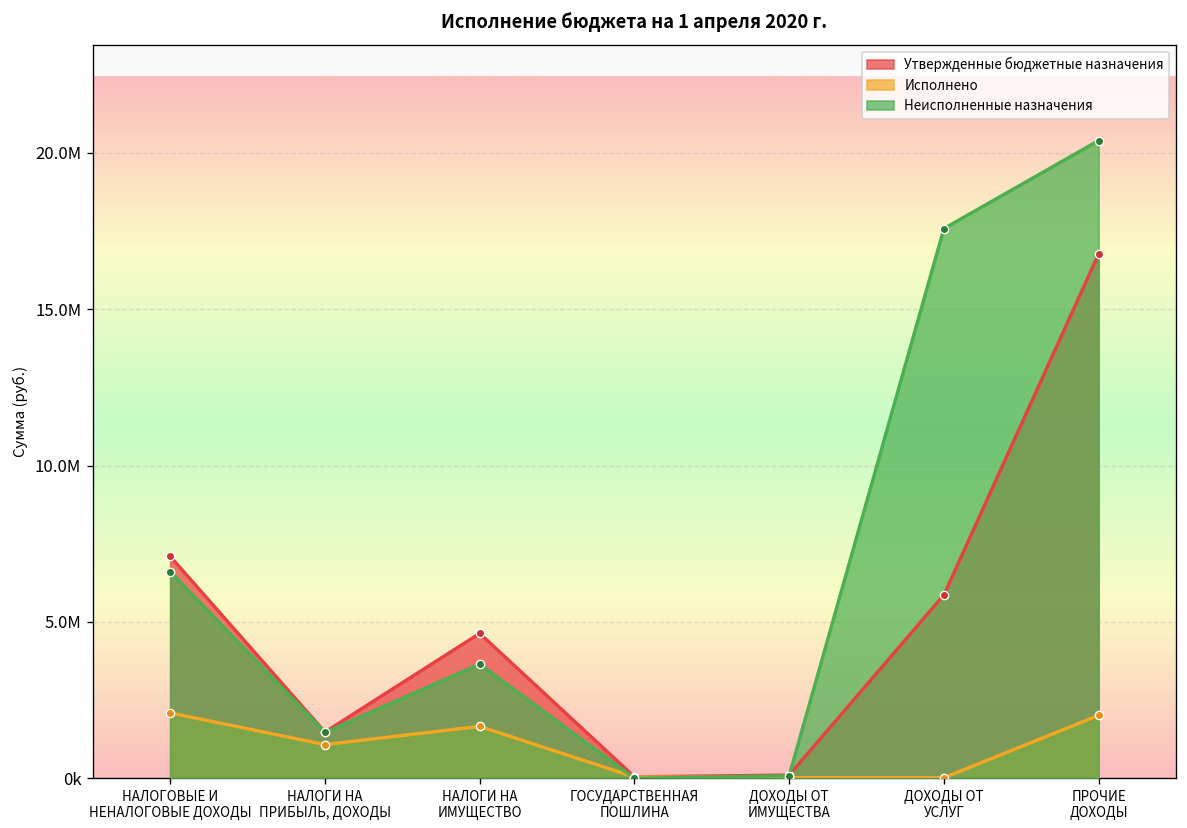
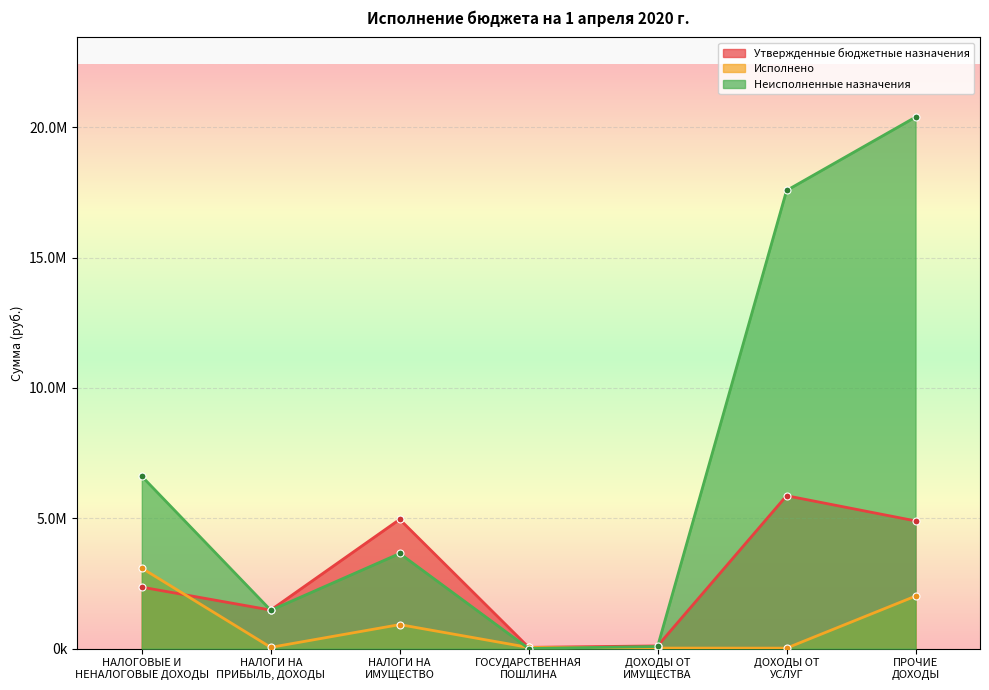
  {
    "Утвержденные бюджетные назначения": {
-     "НАЛОГОВЫЕ И НЕНАЛОГОВЫЕ ДОХОДЫ": 7100000,
-     "НАЛОГИ НА ИМУЩЕСТВО": 4600000,
+     "НАЛОГОВЫЕ И НЕНАЛОГОВЫЕ ДОХОДЫ": 2400000,
+     "НАЛОГИ НА ИМУЩЕСТВО": 5000000,
      "ДОХОДЫ ОТ УСЛУГ": 5900000,
-     "ПРОЧИЕ ДОХОДЫ": 16800000
+     "ПРОЧИЕ ДОХОДЫ": 4900000
    },
    "Исполнено": {
-     "НАЛОГОВЫЕ И НЕНАЛОГОВЫЕ ДОХОДЫ": 2100000,
-     "НАЛОГИ НА ПРИБЫЛЬ, ДОХОДЫ": 1100000,
-     "НАЛОГИ НА ИМУЩЕСТВО": 1700000,
+     "НАЛОГОВЫЕ И НЕНАЛОГОВЫЕ ДОХОДЫ": 3100000,
+     "НАЛОГИ НА ПРИБЫЛЬ, ДОХОДЫ": 100000,
+     "НАЛОГИ НА ИМУЩЕСТВО": 900000,
      "ДОХОДЫ ОТ УСЛУГ": 0,
      "ПРОЧИЕ ДОХОДЫ": 2000000
    },
    "Неисполненные назначения": {
      "НАЛОГОВЫЕ И НЕНАЛОГОВЫЕ ДОХОДЫ": 6600000,
      "НАЛОГИ НА ИМУЩЕСТВО": 3600000,
      "ДОХОДЫ ОТ УСЛУГ": 17600000,
      "ПРОЧИЕ ДОХОДЫ": 20400000
    }
  }
